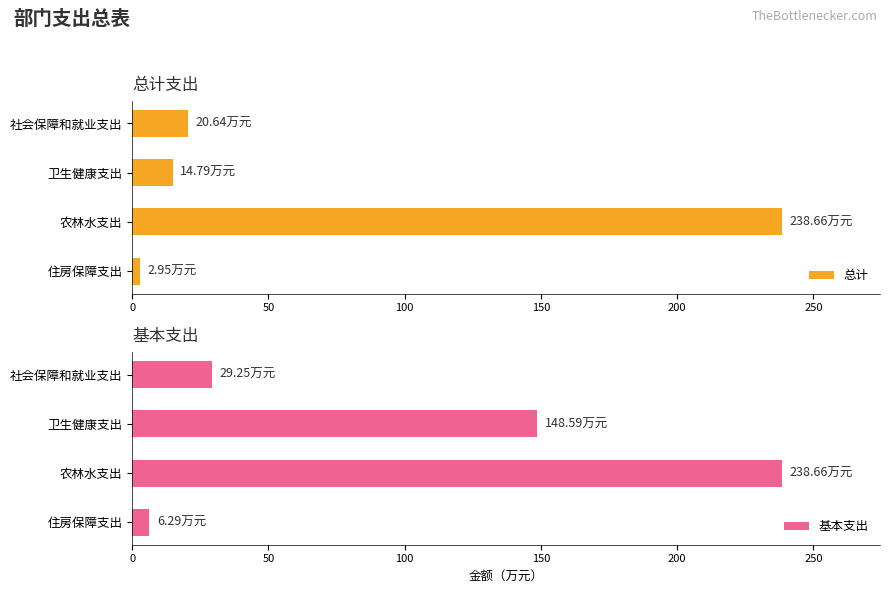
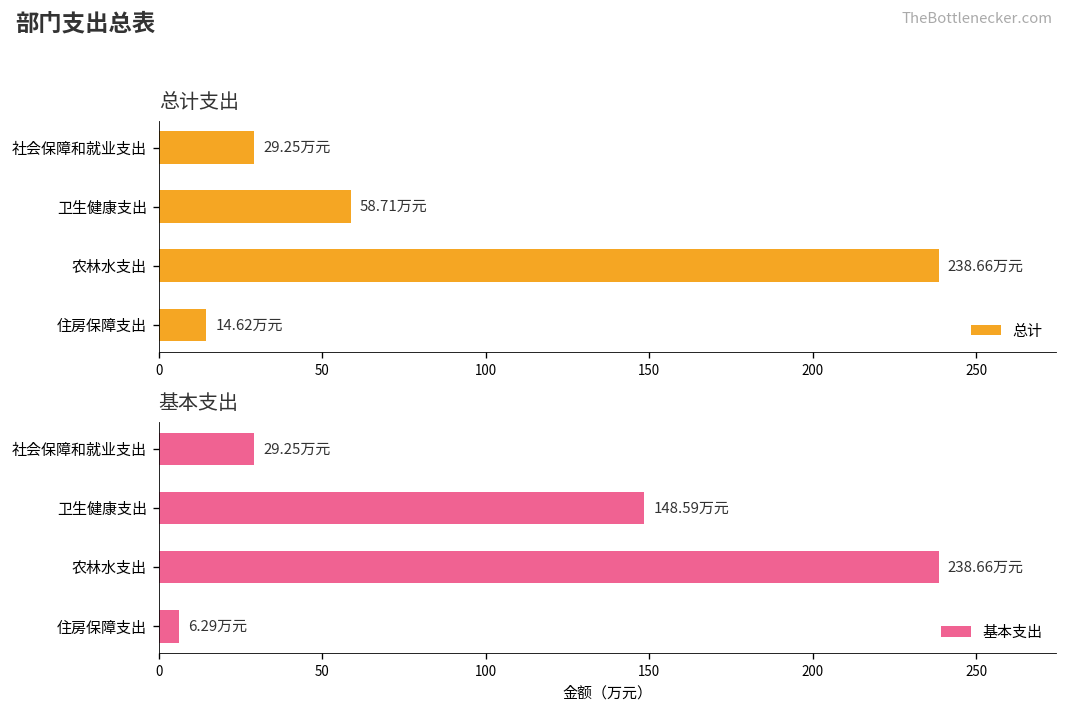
  {
    "总计支出": {
-     "社会保障和就业支出": 20.64,
-     "卫生健康支出": 14.79,
+     "社会保障和就业支出": 29.25,
+     "卫生健康支出": 58.71,
      "农林水支出": 238.66,
-     "住房保障支出": 2.95
+     "住房保障支出": 14.62
    },
    "基本支出": {
      "社会保障和就业支出": 29.25,
      "卫生健康支出": 148.59,
      "农林水支出": 238.66,
      "住房保障支出": 6.29
    }
  }
